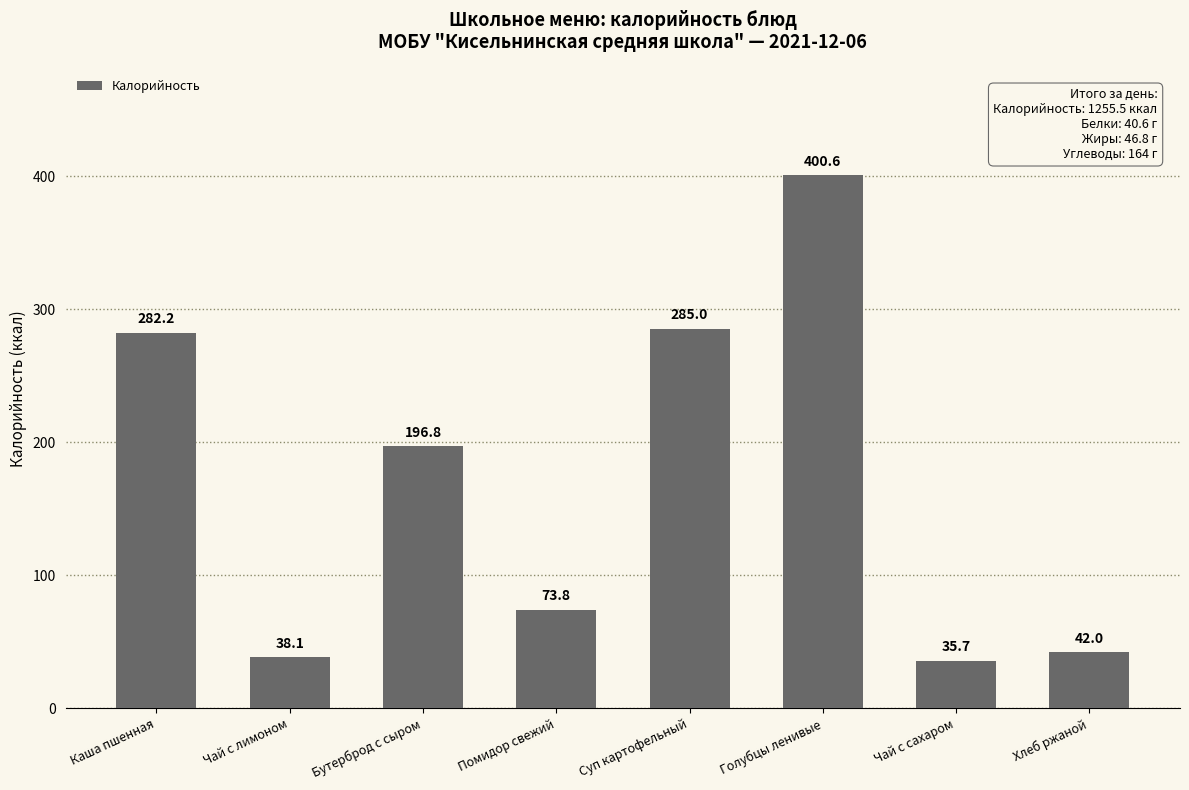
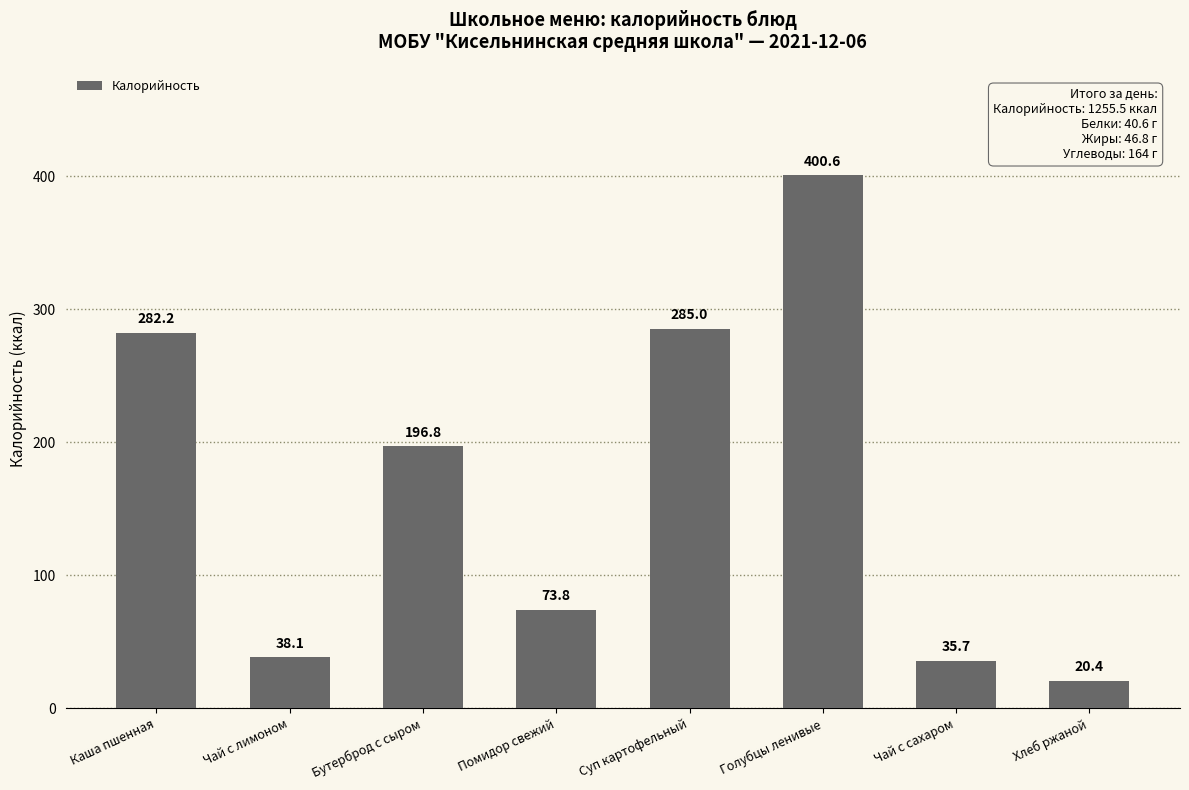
  {
    "Каша пшенная": 282.2,
    "Чай с лимоном": 38.1,
    "Бутерброд с сыром": 196.8,
    "Помидор свежий": 73.8,
    "Суп картофельный": 285.0,
    "Голубцы ленивые": 400.6,
    "Чай с сахаром": 35.7,
-   "Хлеб ржаной": 42.0
+   "Хлеб ржаной": 20.4
  }
